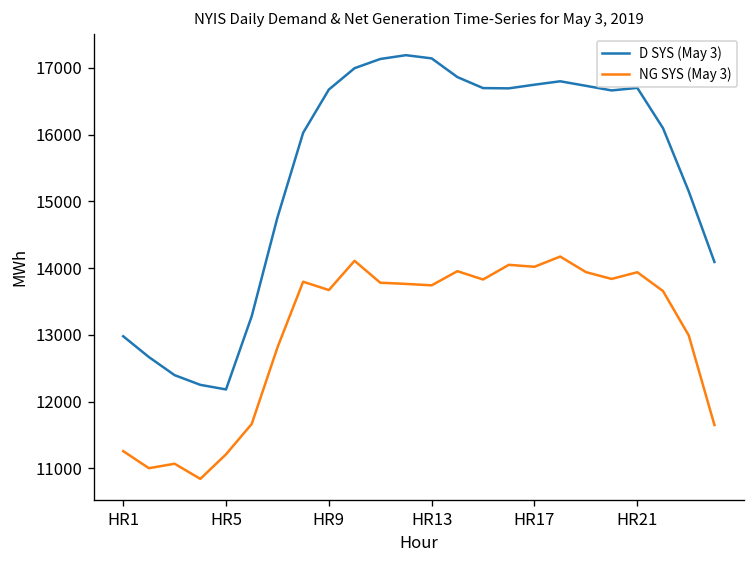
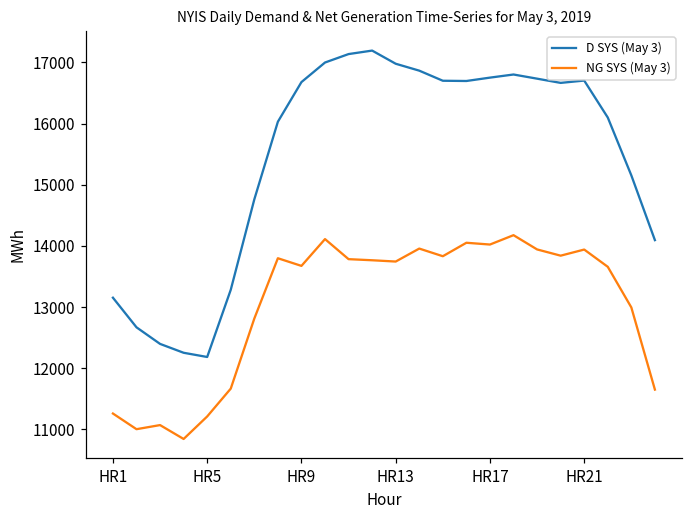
  {
    "D SYS (May 3)": {
-     "HR1": 13000,
+     "HR1": 13200,
      "HR5": 12200,
      "HR9": 16700,
-     "HR13": 17100,
+     "HR13": 17000,
      "HR17": 16800,
      "HR21": 16700
    },
    "NG SYS (May 3)": {
      "HR1": 11300,
      "HR5": 11200,
      "HR9": 13700,
      "HR13": 13700,
      "HR17": 14000,
      "HR21": 13900
    }
  }
